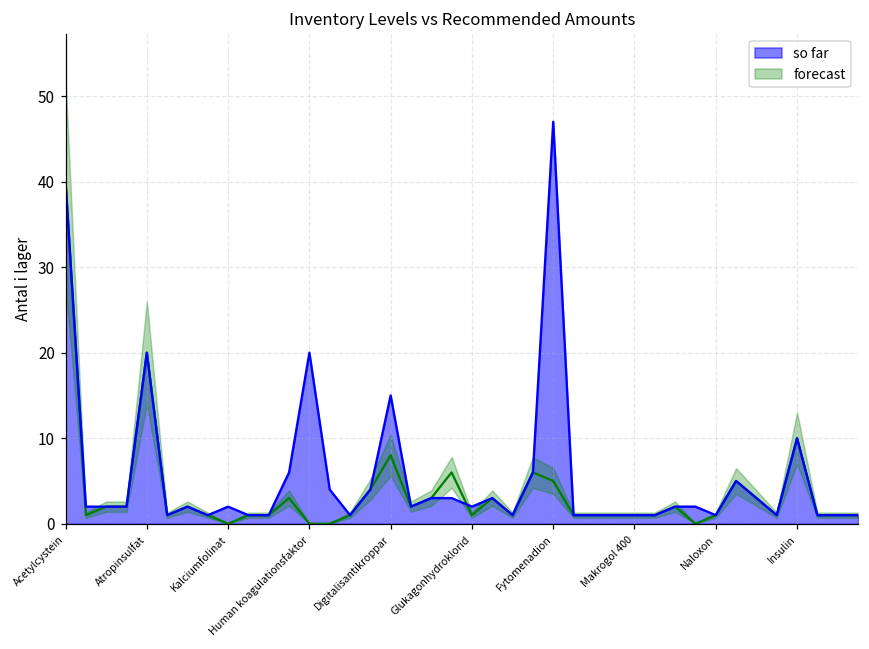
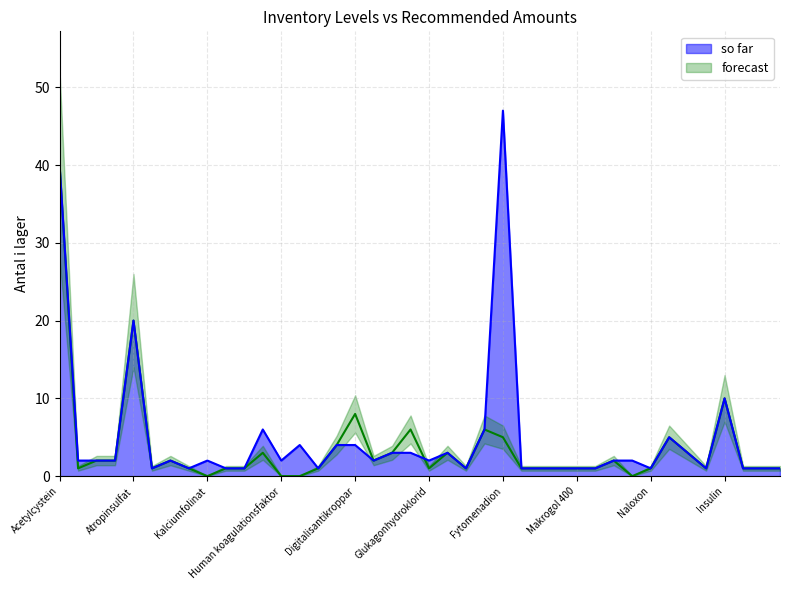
  {
    "so far": {
      "Kalciumfolinat": 2,
-     "Human koagulationsfaktor": 20,
-     "Digitalisantikroppar": 15,
+     "Human koagulationsfaktor": 2,
+     "Digitalisantikroppar": 4,
      "Fytomenadion": 47
    }
  }
